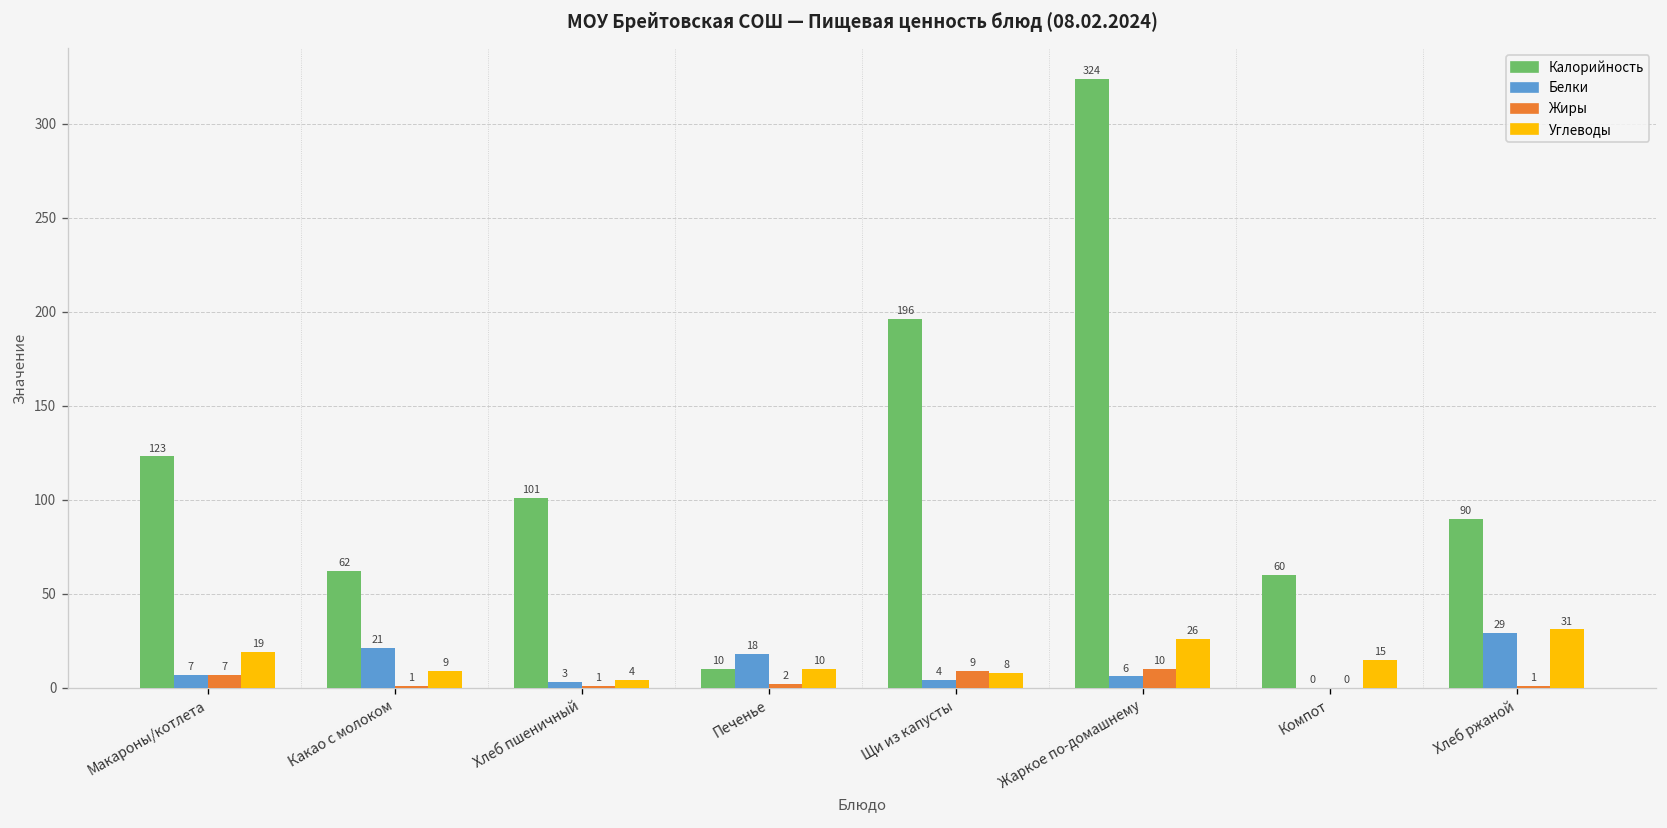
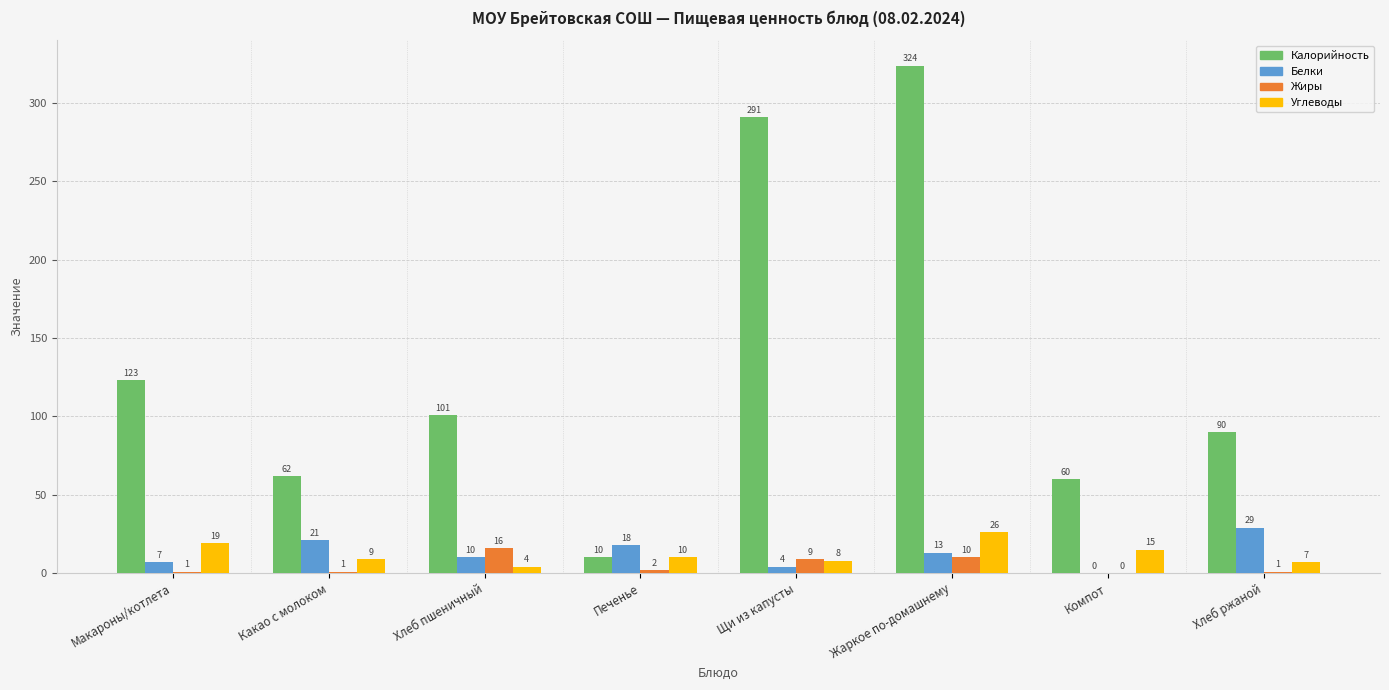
  {
    "Калорийность": {
      "Макароны/котлета": 123,
      "Какао с молоком": 62,
      "Хлеб пшеничный": 101,
      "Печенье": 10,
-     "Щи из капусты": 196,
+     "Щи из капусты": 291,
      "Жаркое по-домашнему": 324,
      "Компот": 60,
      "Хлеб ржаной": 90
    },
    "Белки": {
      "Макароны/котлета": 7,
      "Какао с молоком": 21,
-     "Хлеб пшеничный": 3,
+     "Хлеб пшеничный": 10,
      "Печенье": 18,
      "Щи из капусты": 4,
-     "Жаркое по-домашнему": 6,
+     "Жаркое по-домашнему": 13,
      "Компот": 0,
      "Хлеб ржаной": 29
    },
    "Жиры": {
-     "Макароны/котлета": 7,
+     "Макароны/котлета": 1,
      "Какао с молоком": 1,
-     "Хлеб пшеничный": 1,
+     "Хлеб пшеничный": 16,
      "Печенье": 2,
      "Щи из капусты": 9,
      "Жаркое по-домашнему": 10,
      "Компот": 0,
      "Хлеб ржаной": 1
    },
    "Углеводы": {
      "Макароны/котлета": 19,
      "Какао с молоком": 9,
      "Хлеб пшеничный": 4,
      "Печенье": 10,
      "Щи из капусты": 8,
      "Жаркое по-домашнему": 26,
      "Компот": 15,
-     "Хлеб ржаной": 31
+     "Хлеб ржаной": 7
    }
  }
